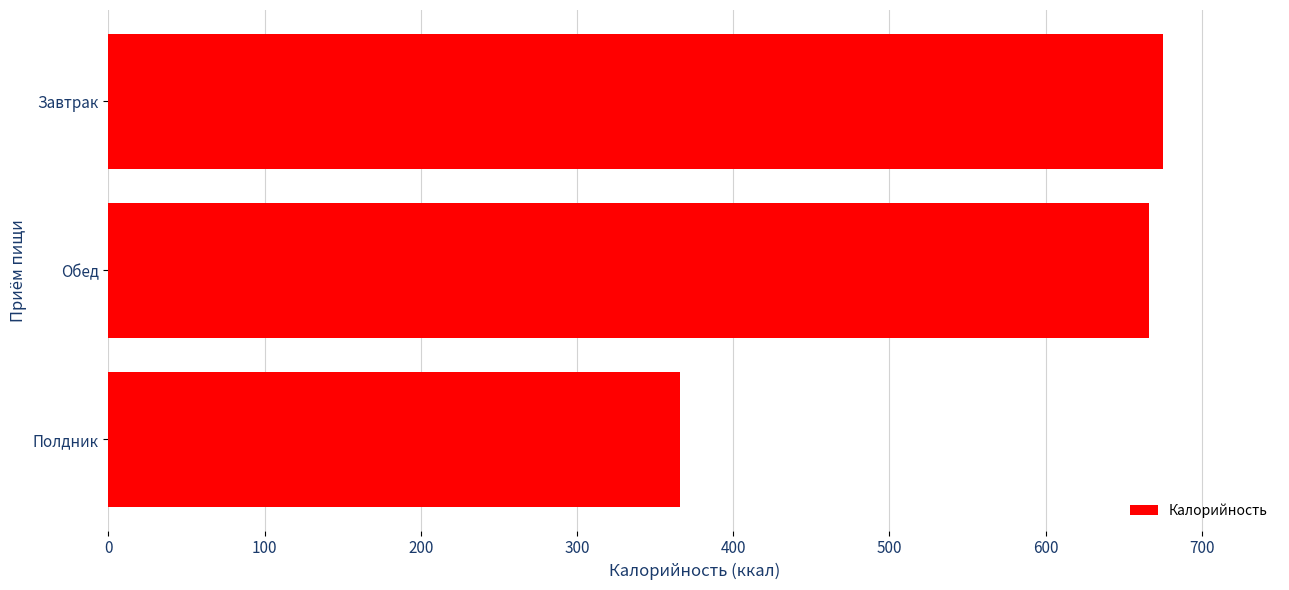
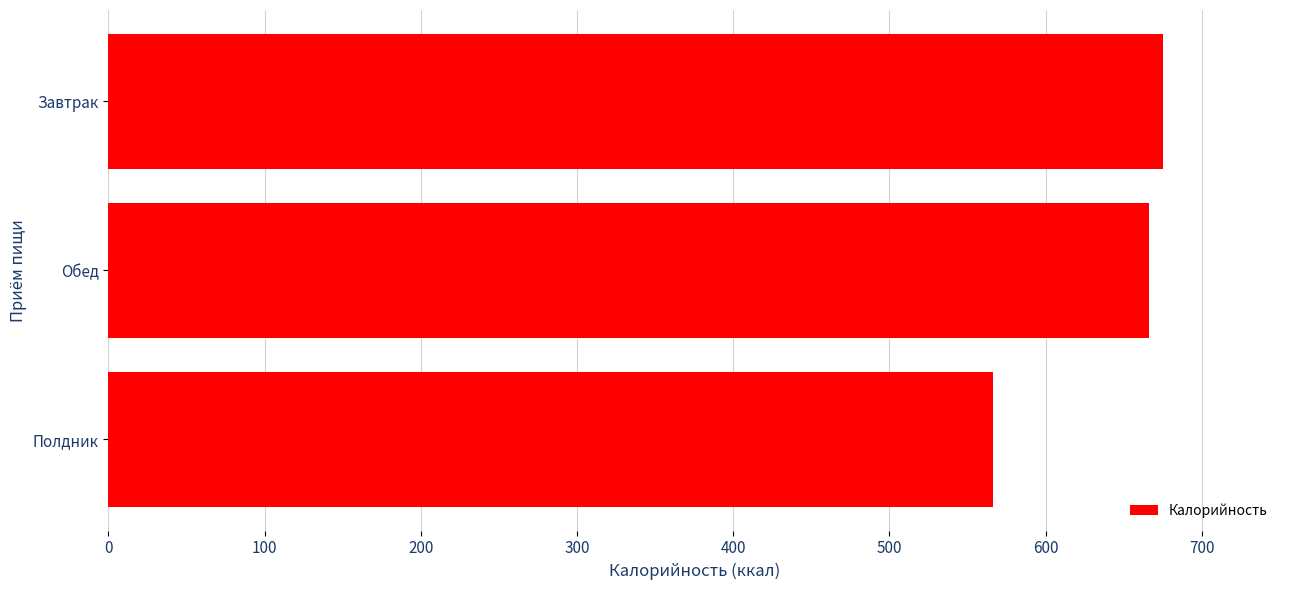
  {
    "Завтрак": 675,
    "Обед": 666,
-   "Полдник": 366
+   "Полдник": 567
  }
